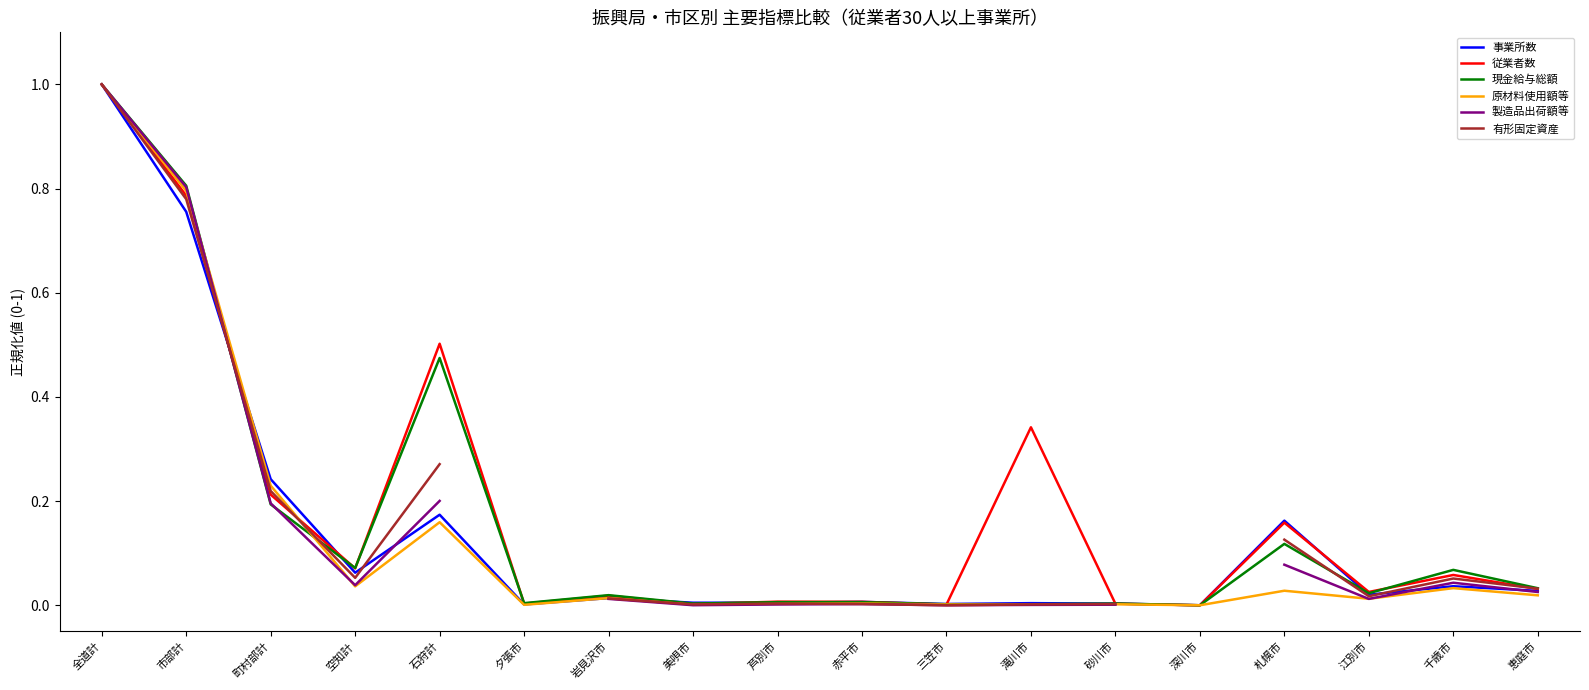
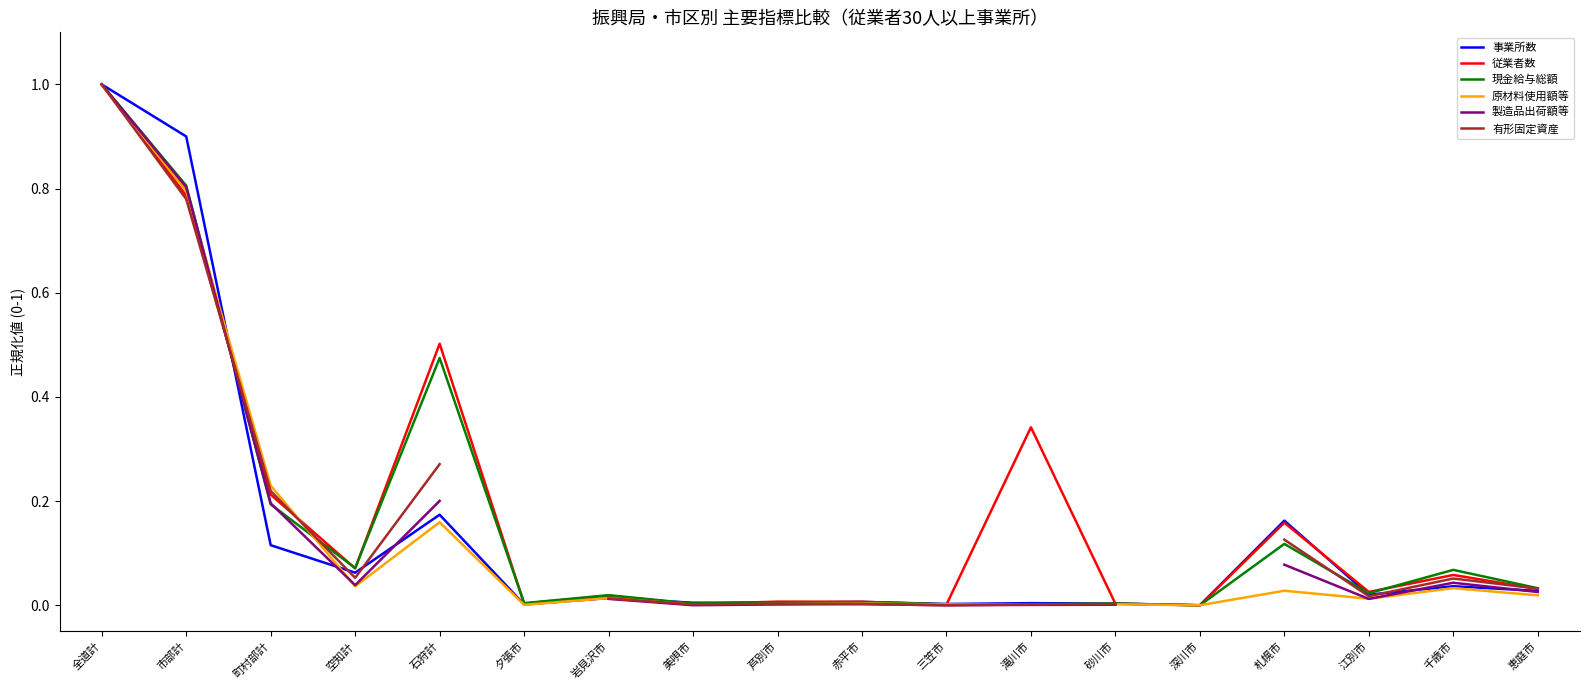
  {
    "事業所数": {
-     "市部計": 0.76,
-     "町村部計": 0.24,
+     "市部計": 0.90,
+     "町村部計": 0.12,
      "空知計": 0.06,
      "石狩計": 0.17
    },
    "従業者数": {
      "市部計": 0.79,
      "町村部計": 0.21,
      "石狩計": 0.50,
      "滝川市": 0.34,
      "千歳市": 0.06
    },
    "現金給与総額": {
      "石狩計": 0.47,
      "札幌市": 0.12,
      "千歳市": 0.07
    },
    "原材料使用額等": {
      "市部計": 0.80,
      "町村部計": 0.23,
      "石狩計": 0.16,
      "札幌市": 0.03,
      "恵庭市": 0.02
    },
    "製造品出荷額等": {
      "石狩計": 0.20,
      "札幌市": 0.08,
      "千歳市": 0.04
    },
    "有形固定資産": {
      "市部計": 0.78,
      "町村部計": 0.22,
      "空知計": 0.05,
      "石狩計": 0.27,
      "札幌市": 0.13,
      "千歳市": 0.05
    }
  }
